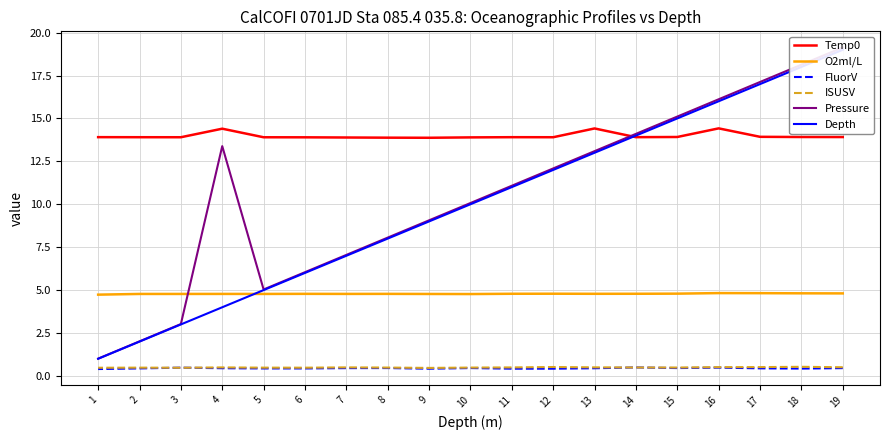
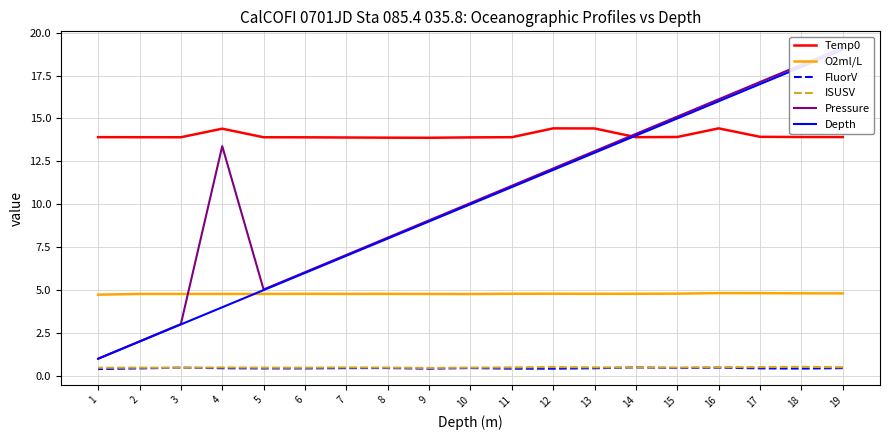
  {
    "Temp0": {
      "1": 13.9,
      "2": 13.9,
      "3": 13.9,
      "4": 14.4,
      "5": 13.9,
      "6": 13.9,
      "7": 13.9,
      "8": 13.9,
      "9": 13.9,
      "10": 13.9,
      "11": 13.9,
-     "12": 13.9,
+     "12": 14.4,
      "13": 14.4,
      "15": 13.9,
      "16": 14.4,
      "17": 13.9,
      "18": 13.9,
      "19": 13.9
    },
    "Pressure": {
      "4": 13.4
    }
  }
